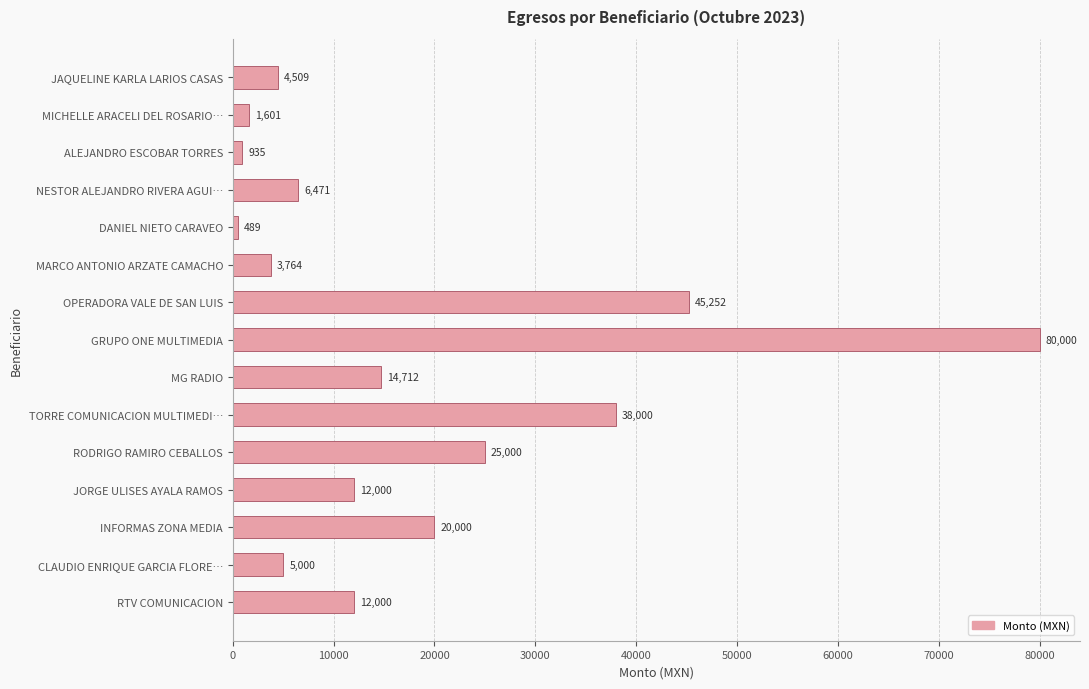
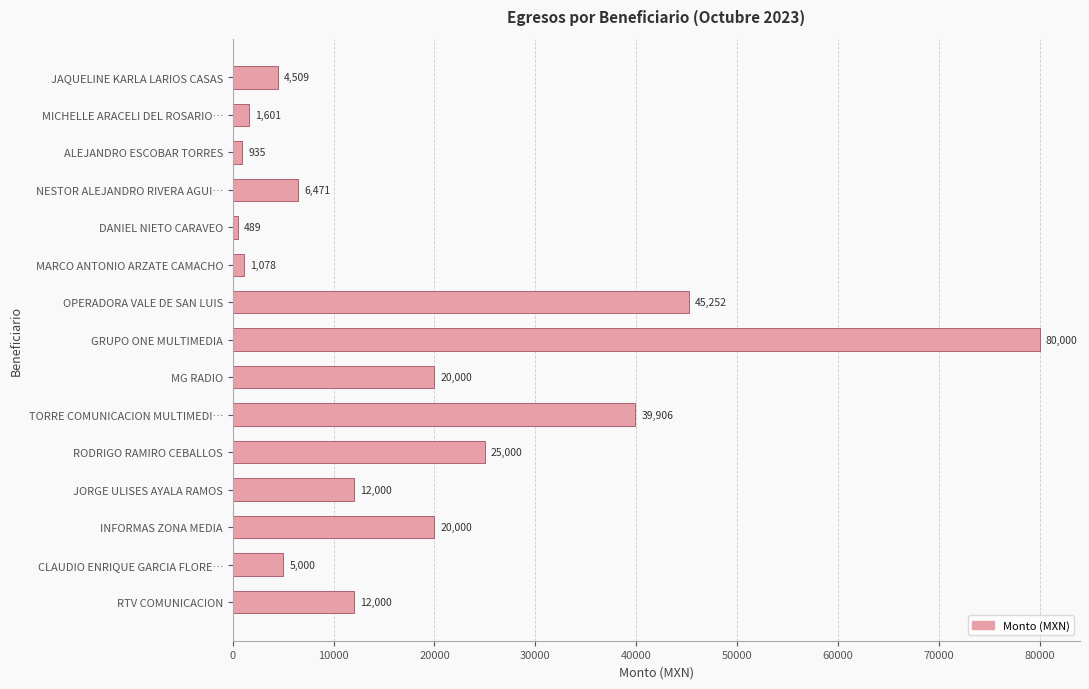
  {
    "JAQUELINE KARLA LARIOS CASAS": "4,509",
    "MICHELLE ARACELI DEL ROSARIO…": "1,601",
    "ALEJANDRO ESCOBAR TORRES": "935",
    "NESTOR ALEJANDRO RIVERA AGUI…": "6,471",
    "DANIEL NIETO CARAVEO": "489",
-   "MARCO ANTONIO ARZATE CAMACHO": "3,764",
+   "MARCO ANTONIO ARZATE CAMACHO": "1,078",
    "OPERADORA VALE DE SAN LUIS": "45,252",
    "GRUPO ONE MULTIMEDIA": "80,000",
-   "MG RADIO": "14,712",
-   "TORRE COMUNICACION MULTIMEDI…": "38,000",
+   "MG RADIO": "20,000",
+   "TORRE COMUNICACION MULTIMEDI…": "39,906",
    "RODRIGO RAMIRO CEBALLOS": "25,000",
    "JORGE ULISES AYALA RAMOS": "12,000",
    "INFORMAS ZONA MEDIA": "20,000",
    "CLAUDIO ENRIQUE GARCIA FLORE…": "5,000",
    "RTV COMUNICACION": "12,000"
  }
